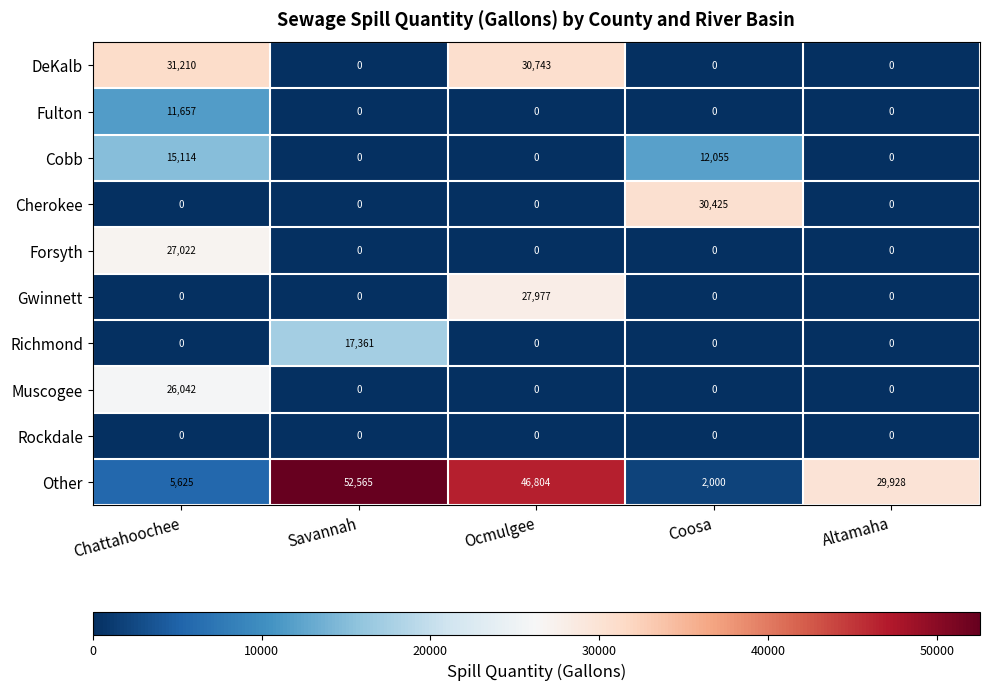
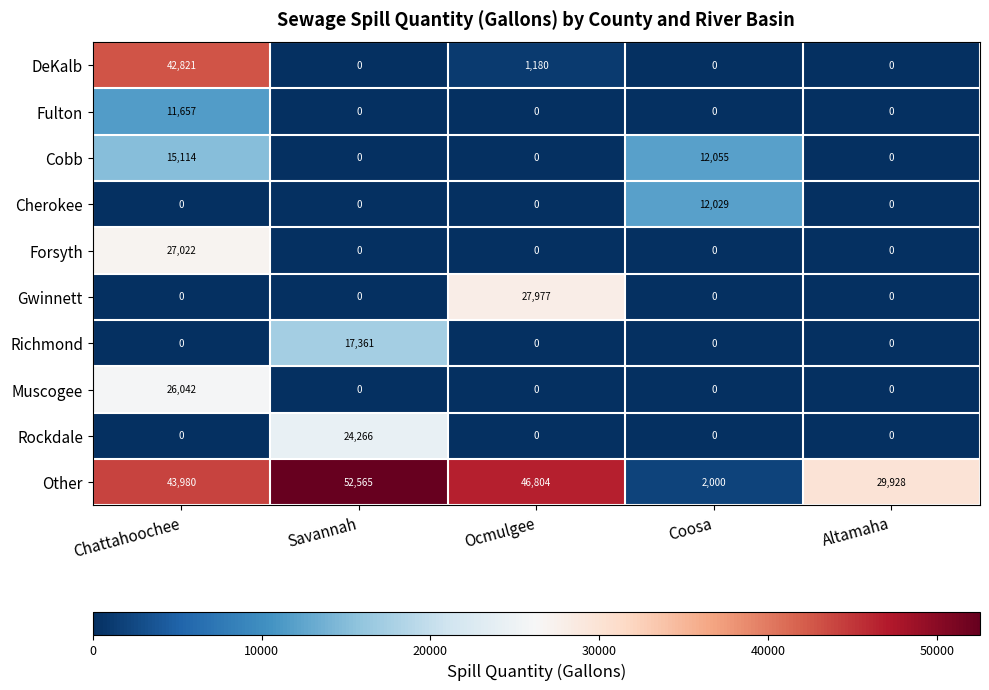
  {
    "DeKalb": {
-     "Chattahoochee": "31,210",
+     "Chattahoochee": "42,821",
      "Savannah": "0",
-     "Ocmulgee": "30,743",
+     "Ocmulgee": "1,180",
      "Coosa": "0",
      "Altamaha": "0"
    },
    "Fulton": {
      "Chattahoochee": "11,657",
      "Savannah": "0",
      "Ocmulgee": "0",
      "Coosa": "0",
      "Altamaha": "0"
    },
    "Cobb": {
      "Chattahoochee": "15,114",
      "Savannah": "0",
      "Ocmulgee": "0",
      "Coosa": "12,055",
      "Altamaha": "0"
    },
    "Cherokee": {
      "Chattahoochee": "0",
      "Savannah": "0",
      "Ocmulgee": "0",
-     "Coosa": "30,425",
+     "Coosa": "12,029",
      "Altamaha": "0"
    },
    "Forsyth": {
      "Chattahoochee": "27,022",
      "Savannah": "0",
      "Ocmulgee": "0",
      "Coosa": "0",
      "Altamaha": "0"
    },
    "Gwinnett": {
      "Chattahoochee": "0",
      "Savannah": "0",
      "Ocmulgee": "27,977",
      "Coosa": "0",
      "Altamaha": "0"
    },
    "Richmond": {
      "Chattahoochee": "0",
      "Savannah": "17,361",
      "Ocmulgee": "0",
      "Coosa": "0",
      "Altamaha": "0"
    },
    "Muscogee": {
      "Chattahoochee": "26,042",
      "Savannah": "0",
      "Ocmulgee": "0",
      "Coosa": "0",
      "Altamaha": "0"
    },
    "Rockdale": {
      "Chattahoochee": "0",
-     "Savannah": "0",
+     "Savannah": "24,266",
      "Ocmulgee": "0",
      "Coosa": "0",
      "Altamaha": "0"
    },
    "Other": {
-     "Chattahoochee": "5,625",
+     "Chattahoochee": "43,980",
      "Savannah": "52,565",
      "Ocmulgee": "46,804",
      "Coosa": "2,000",
      "Altamaha": "29,928"
    }
  }
